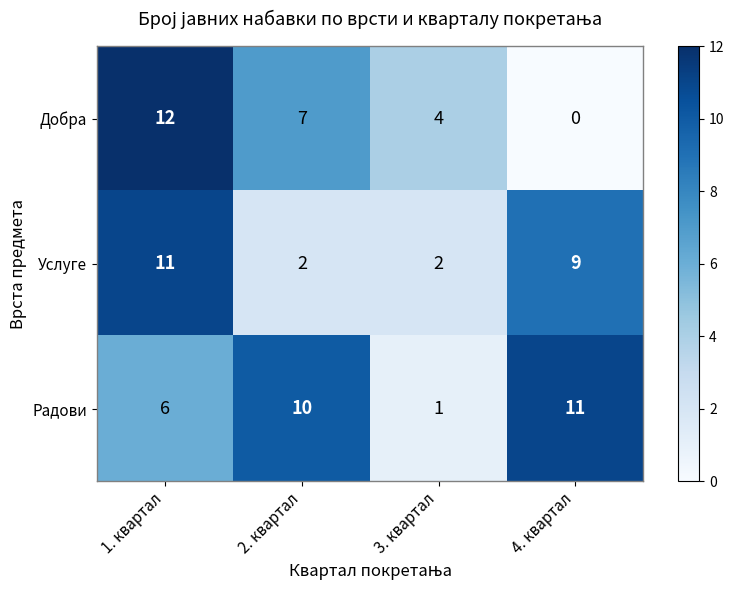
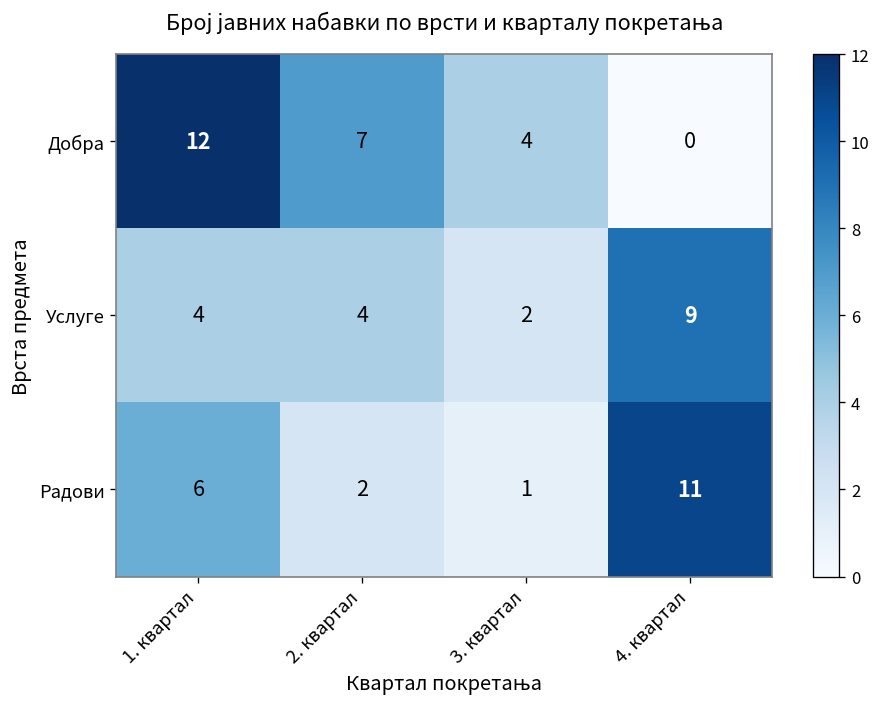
  {
    "Добра": {
      "1. квартал": 12,
      "2. квартал": 7,
      "3. квартал": 4,
      "4. квартал": 0
    },
    "Услуге": {
-     "1. квартал": 11,
-     "2. квартал": 2,
+     "1. квартал": 4,
+     "2. квартал": 4,
      "3. квартал": 2,
      "4. квартал": 9
    },
    "Радови": {
      "1. квартал": 6,
-     "2. квартал": 10,
+     "2. квартал": 2,
      "3. квартал": 1,
      "4. квартал": 11
    }
  }
